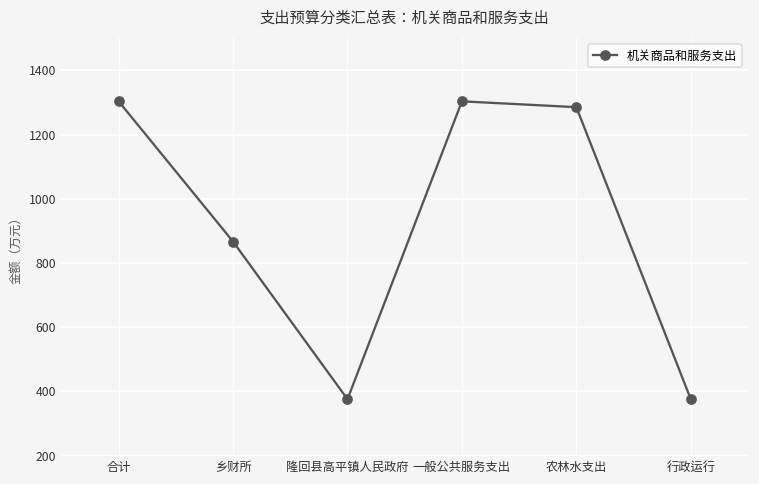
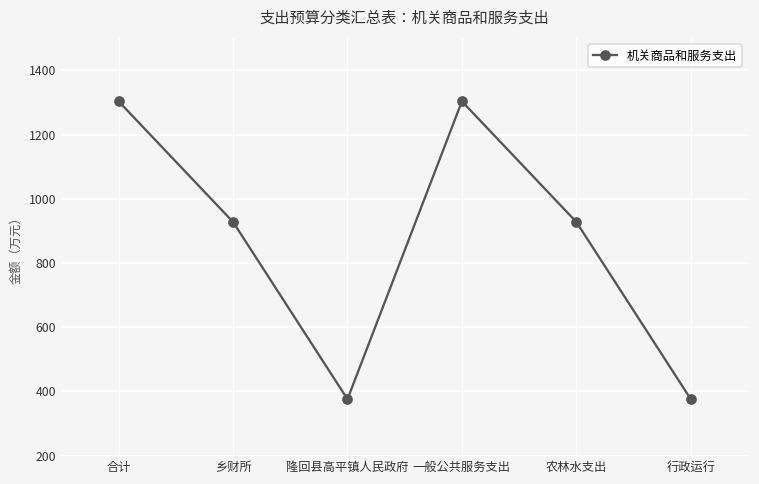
  {
    "合计": 1300,
-   "乡财所": 870,
+   "乡财所": 930,
    "隆回县高平镇人民政府": 380,
    "一般公共服务支出": 1300,
-   "农林水支出": 1290,
+   "农林水支出": 930,
    "行政运行": 380
  }
